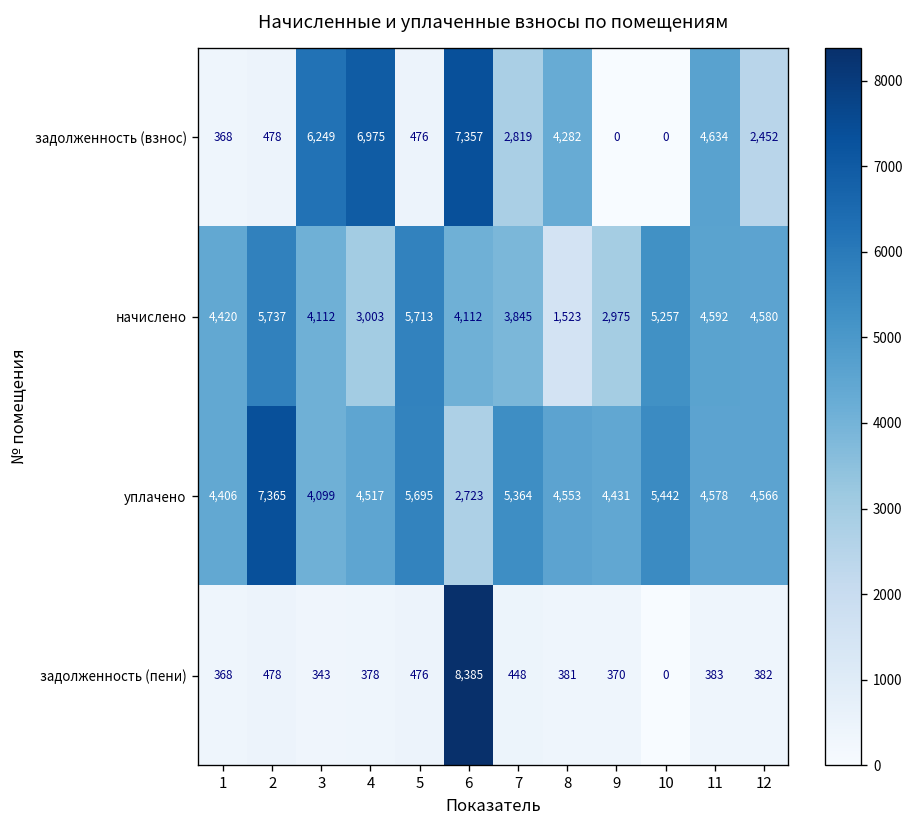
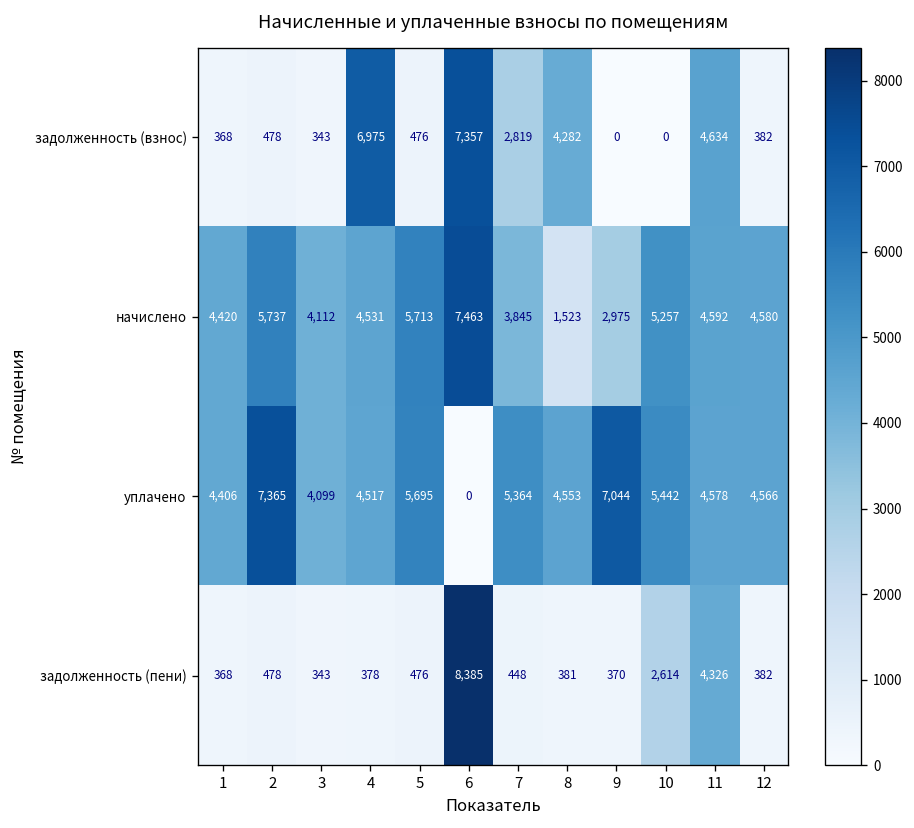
  {
    "задолженность (взнос)": {
      "1": "368",
      "2": "478",
-     "3": "6,249",
+     "3": "343",
      "4": "6,975",
      "5": "476",
      "6": "7,357",
      "7": "2,819",
      "8": "4,282",
      "9": "0",
      "10": "0",
      "11": "4,634",
-     "12": "2,452"
+     "12": "382"
    },
    "начислено": {
      "1": "4,420",
      "2": "5,737",
      "3": "4,112",
-     "4": "3,003",
+     "4": "4,531",
      "5": "5,713",
-     "6": "4,112",
+     "6": "7,463",
      "7": "3,845",
      "8": "1,523",
      "9": "2,975",
      "10": "5,257",
      "11": "4,592",
      "12": "4,580"
    },
    "уплачено": {
      "1": "4,406",
      "2": "7,365",
      "3": "4,099",
      "4": "4,517",
      "5": "5,695",
-     "6": "2,723",
+     "6": "0",
      "7": "5,364",
      "8": "4,553",
-     "9": "4,431",
+     "9": "7,044",
      "10": "5,442",
      "11": "4,578",
      "12": "4,566"
    },
    "задолженность (пени)": {
      "1": "368",
      "2": "478",
      "3": "343",
      "4": "378",
      "5": "476",
      "6": "8,385",
      "7": "448",
      "8": "381",
      "9": "370",
-     "10": "0",
-     "11": "383",
+     "10": "2,614",
+     "11": "4,326",
      "12": "382"
    }
  }
